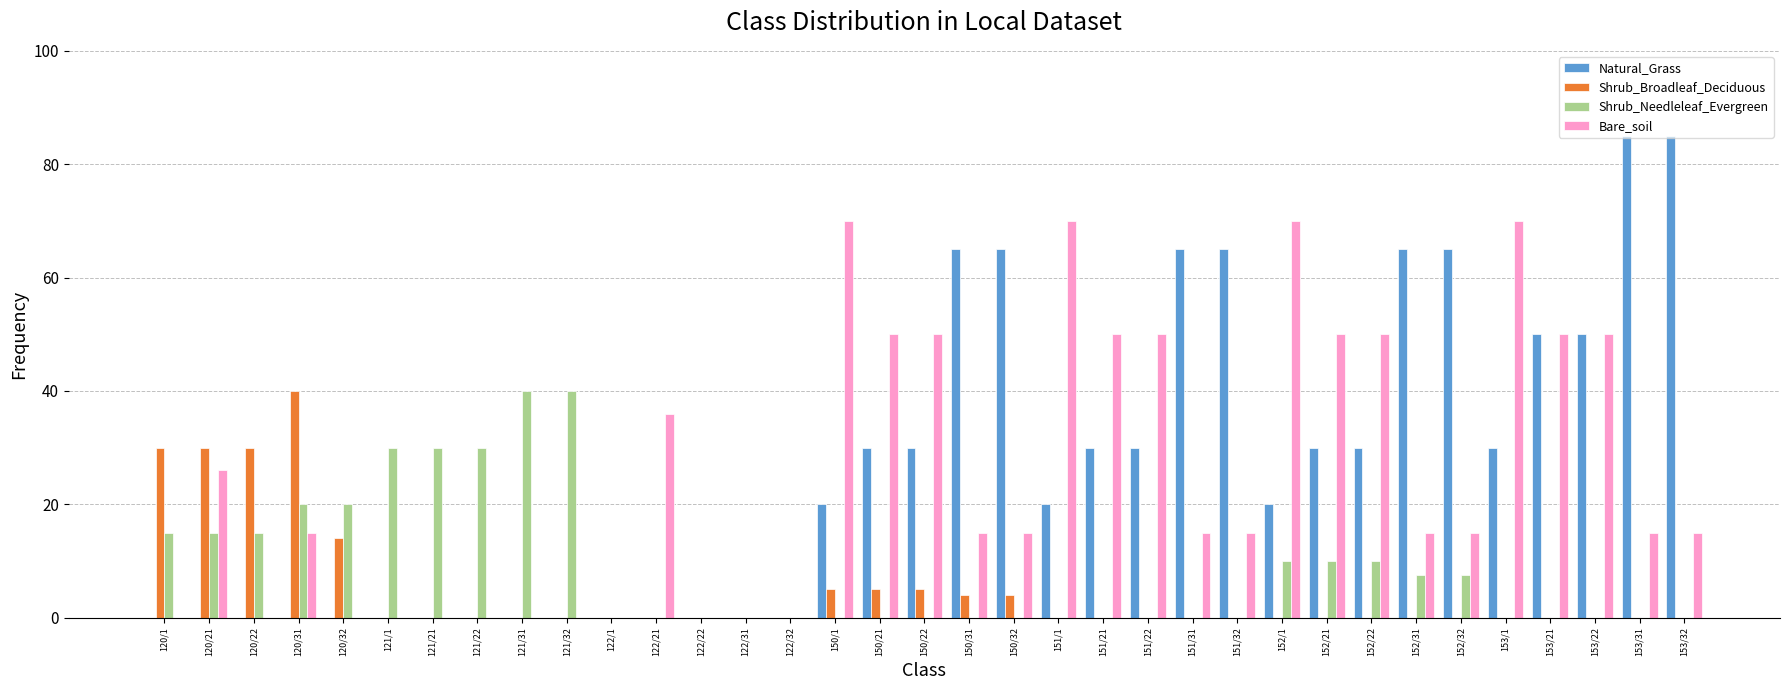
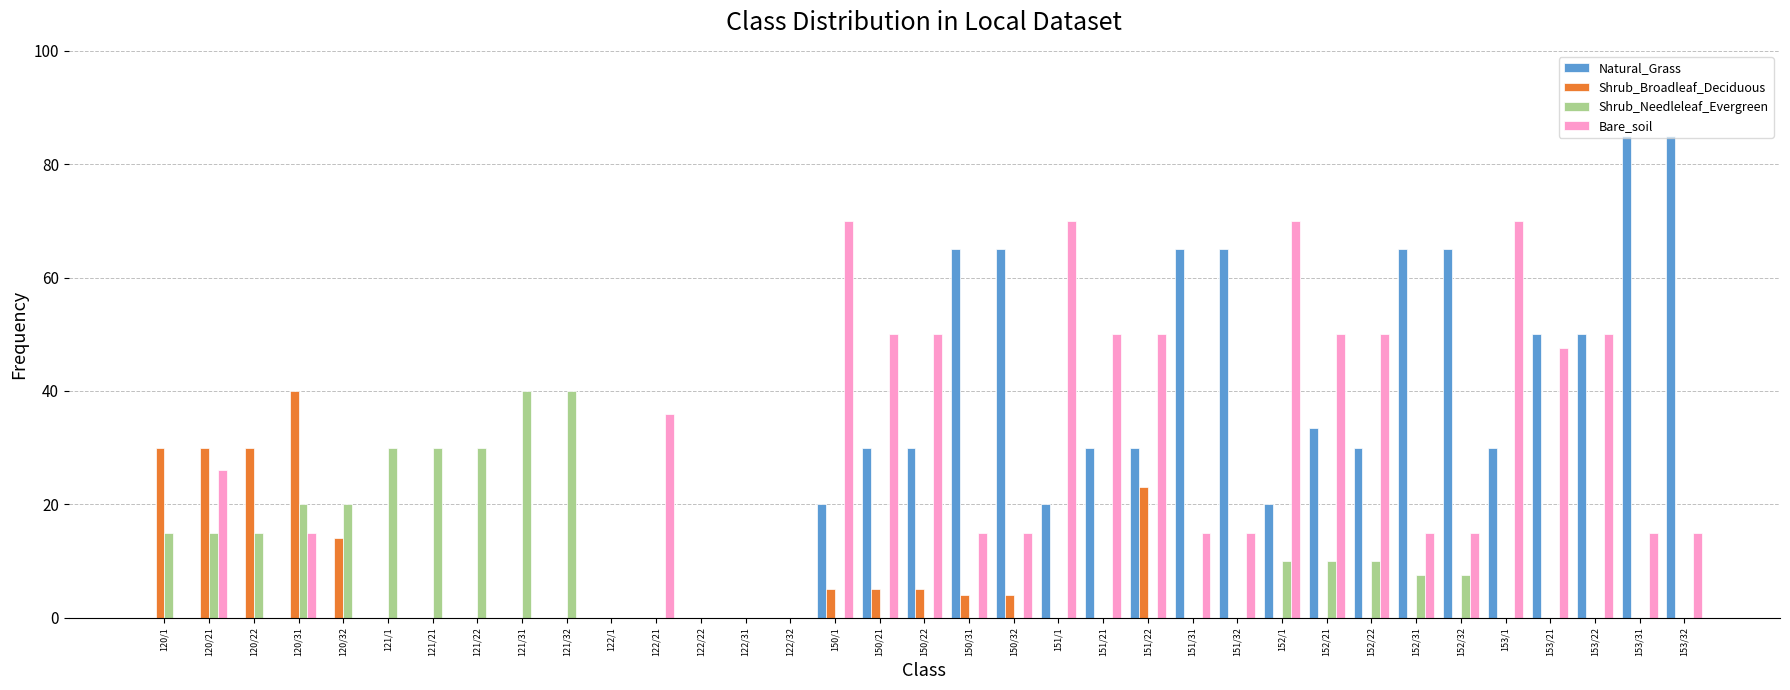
  {
    "Natural_Grass": {
      "120/1": 0,
      "120/21": 0,
      "120/22": 0,
      "120/31": 0,
      "120/32": 0,
      "121/1": 0,
      "121/21": 0,
      "121/22": 0,
      "121/31": 0,
      "121/32": 0,
      "122/1": 0,
      "122/21": 0,
      "122/22": 0,
      "122/31": 0,
      "122/32": 0,
      "150/1": 20,
      "150/21": 30,
      "150/22": 30,
      "150/31": 65,
      "150/32": 65,
      "151/1": 20,
      "151/21": 30,
      "151/22": 30,
      "151/31": 65,
      "151/32": 65,
      "152/1": 20,
-     "152/21": 30,
+     "152/21": 33,
      "152/22": 30,
      "152/31": 65,
      "152/32": 65,
      "153/1": 30,
      "153/21": 50,
      "153/22": 50
    },
    "Shrub_Broadleaf_Deciduous": {
      "120/1": 30,
      "120/21": 30,
      "120/22": 30,
      "120/31": 40,
      "120/32": 14,
      "121/1": 0,
      "121/21": 0,
      "121/22": 0,
      "121/31": 0,
      "121/32": 0,
      "122/1": 0,
      "122/21": 0,
      "122/22": 0,
      "122/31": 0,
      "122/32": 0,
      "150/1": 5,
      "150/21": 5,
      "150/22": 5,
      "150/31": 4,
      "150/32": 4,
      "151/1": 0,
      "151/21": 0,
-     "151/22": 0,
+     "151/22": 23,
      "151/31": 0,
      "151/32": 0,
      "152/1": 0,
      "152/21": 0,
      "152/22": 0,
      "152/31": 0,
      "152/32": 0,
      "153/1": 0,
      "153/21": 0,
      "153/22": 0,
      "153/31": 0,
      "153/32": 0
    },
    "Shrub_Needleleaf_Evergreen": {
      "120/1": 15,
      "120/21": 15,
      "120/22": 15,
      "120/31": 20,
      "120/32": 20,
      "121/1": 30,
      "121/21": 30,
      "121/22": 30,
      "121/31": 40,
      "121/32": 40,
      "122/1": 0,
      "122/21": 0,
      "122/22": 0,
      "122/31": 0,
      "122/32": 0,
      "150/1": 0,
      "150/21": 0,
      "150/22": 0,
      "150/31": 0,
      "150/32": 0,
      "151/1": 0,
      "151/21": 0,
      "151/22": 0,
      "151/31": 0,
      "151/32": 0,
      "152/1": 10,
      "152/21": 10,
      "152/22": 10,
      "152/31": 8,
      "152/32": 8,
      "153/1": 0,
      "153/21": 0,
      "153/22": 0,
      "153/31": 0,
      "153/32": 0
    },
    "Bare_soil": {
      "120/1": 0,
      "120/21": 26,
      "120/22": 0,
      "120/31": 15,
      "120/32": 0,
      "121/1": 0,
      "121/21": 0,
      "121/22": 0,
      "121/31": 0,
      "121/32": 0,
      "122/1": 0,
      "122/21": 36,
      "122/22": 0,
      "122/31": 0,
      "122/32": 0,
      "150/1": 70,
      "150/21": 50,
      "150/22": 50,
      "150/31": 15,
      "150/32": 15,
      "151/1": 70,
      "151/21": 50,
      "151/22": 50,
      "151/31": 15,
      "151/32": 15,
      "152/1": 70,
      "152/21": 50,
      "152/22": 50,
      "152/31": 15,
      "152/32": 15,
      "153/1": 70,
-     "153/21": 50,
+     "153/21": 48,
      "153/22": 50,
      "153/31": 15,
      "153/32": 15
    }
  }
